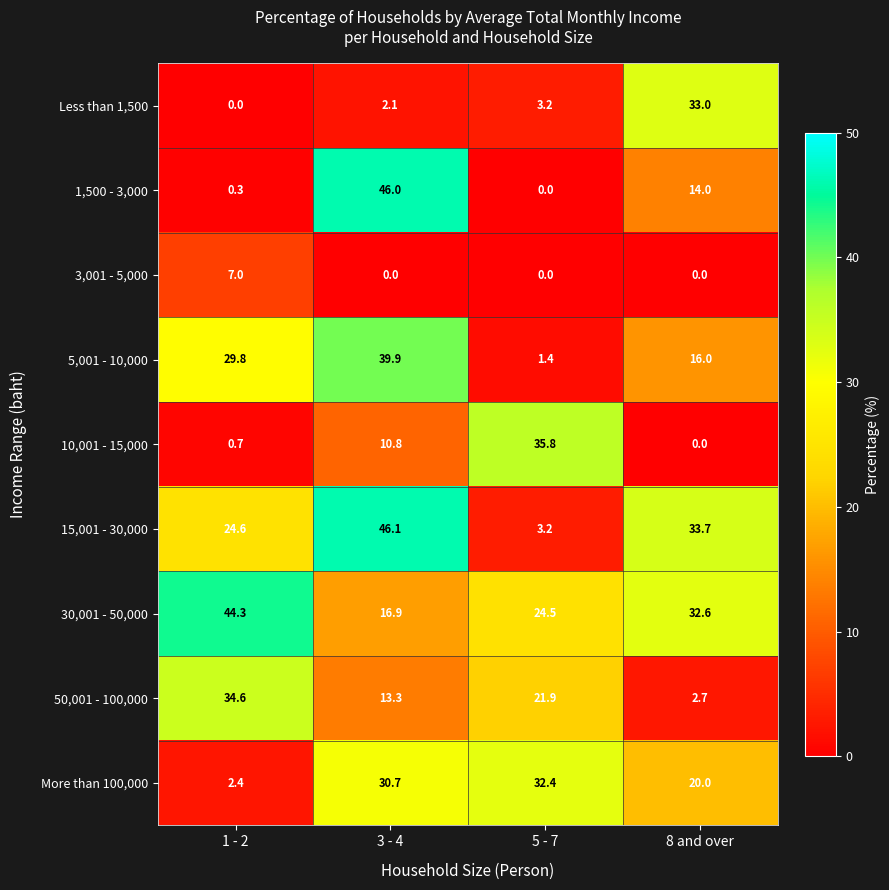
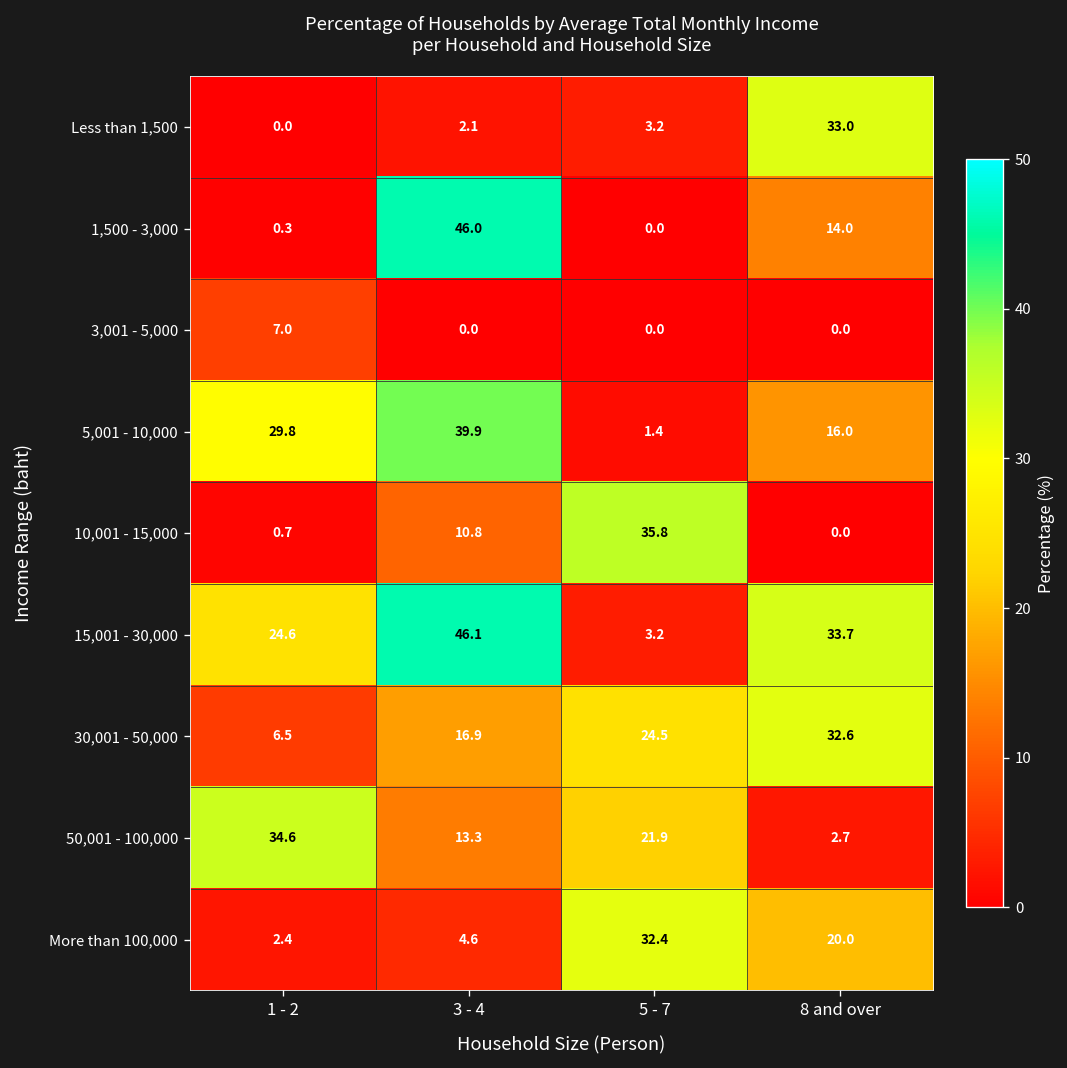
  {
    "Less than 1,500": {
      "1 - 2": 0.0,
      "3 - 4": 2.1,
      "5 - 7": 3.2,
      "8 and over": 33.0
    },
    "1,500 - 3,000": {
      "1 - 2": 0.3,
      "3 - 4": 46.0,
      "5 - 7": 0.0,
      "8 and over": 14.0
    },
    "3,001 - 5,000": {
      "1 - 2": 7.0,
      "3 - 4": 0.0,
      "5 - 7": 0.0,
      "8 and over": 0.0
    },
    "5,001 - 10,000": {
      "1 - 2": 29.8,
      "3 - 4": 39.9,
      "5 - 7": 1.4,
      "8 and over": 16.0
    },
    "10,001 - 15,000": {
      "1 - 2": 0.7,
      "3 - 4": 10.8,
      "5 - 7": 35.8,
      "8 and over": 0.0
    },
    "15,001 - 30,000": {
      "1 - 2": 24.6,
      "3 - 4": 46.1,
      "5 - 7": 3.2,
      "8 and over": 33.7
    },
    "30,001 - 50,000": {
-     "1 - 2": 44.3,
+     "1 - 2": 6.5,
      "3 - 4": 16.9,
      "5 - 7": 24.5,
      "8 and over": 32.6
    },
    "50,001 - 100,000": {
      "1 - 2": 34.6,
      "3 - 4": 13.3,
      "5 - 7": 21.9,
      "8 and over": 2.7
    },
    "More than 100,000": {
      "1 - 2": 2.4,
-     "3 - 4": 30.7,
+     "3 - 4": 4.6,
      "5 - 7": 32.4,
      "8 and over": 20.0
    }
  }
